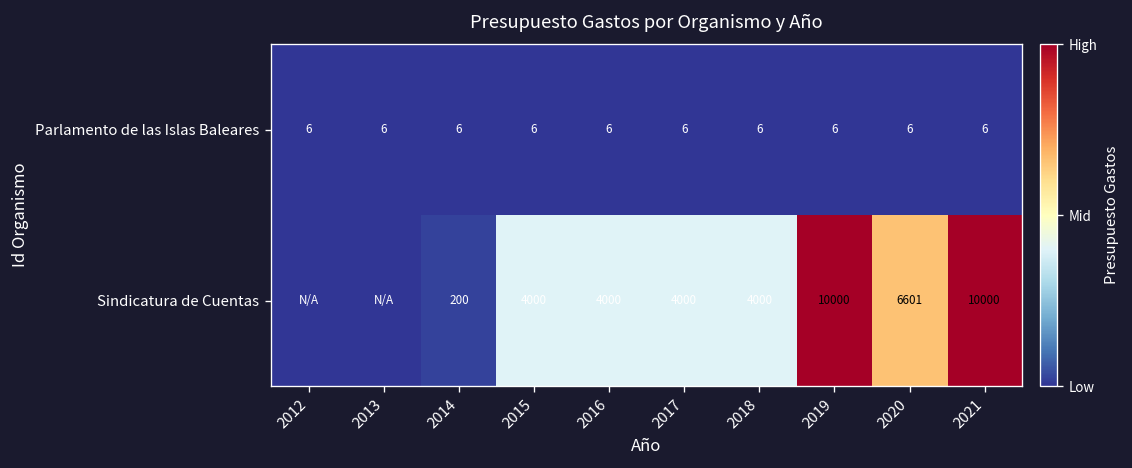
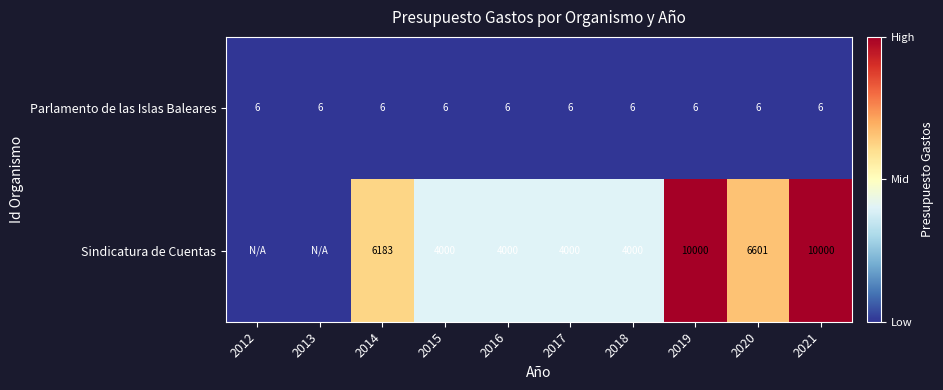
  {
    "Parlamento de las Islas Baleares": {
      "2012": 6,
      "2013": 6,
      "2014": 6,
      "2015": 6,
      "2016": 6,
      "2017": 6,
      "2018": 6,
      "2019": 6,
      "2020": 6,
      "2021": 6
    },
    "Sindicatura de Cuentas": {
-     "2014": 200,
+     "2014": 6183,
      "2019": 10000,
      "2020": 6601,
      "2021": 10000
    }
  }
